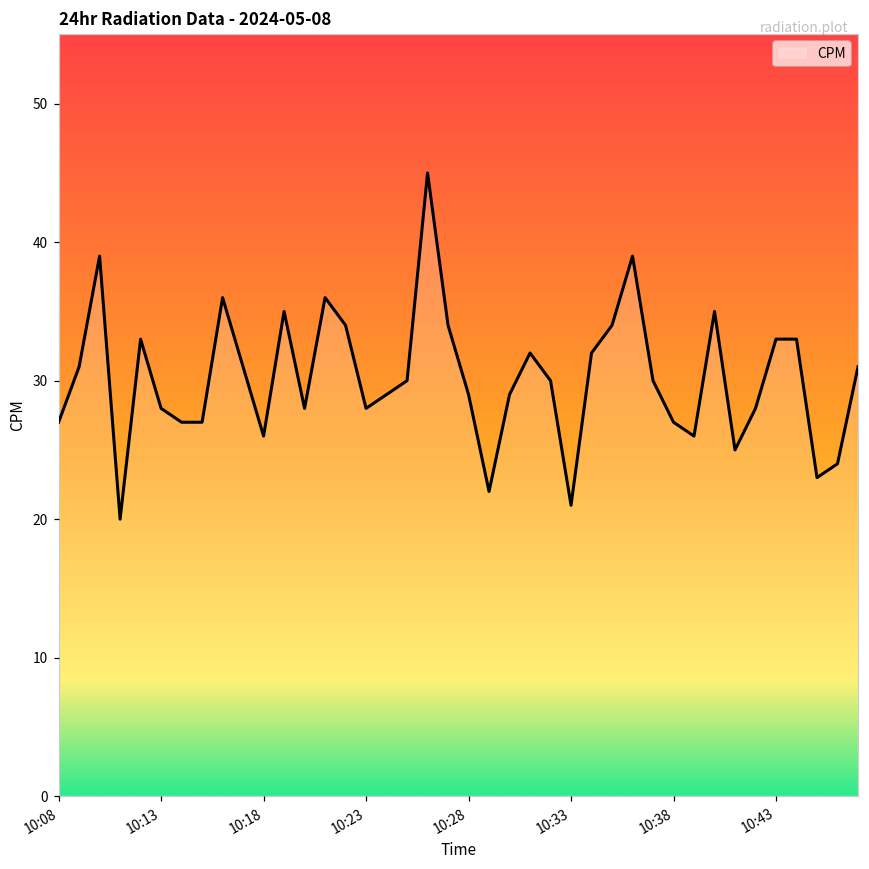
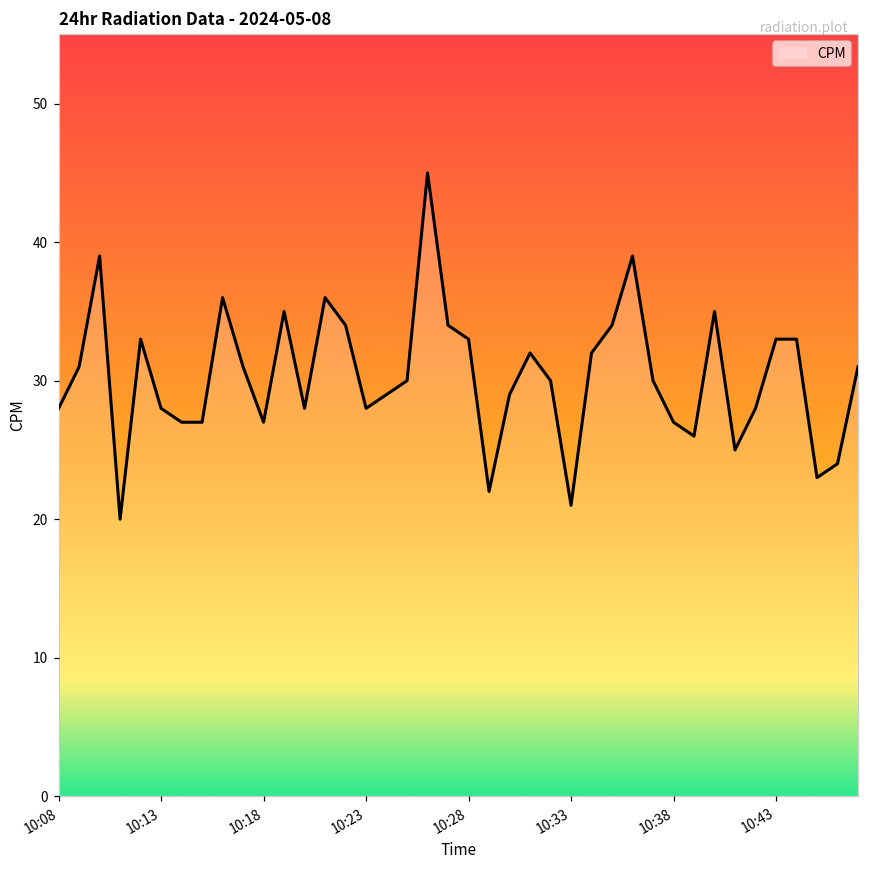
  {
-   "10:08": 27,
+   "10:08": 28,
    "10:13": 28,
-   "10:18": 26,
+   "10:18": 27,
    "10:23": 28,
-   "10:28": 29,
+   "10:28": 33,
    "10:33": 21,
    "10:38": 27,
    "10:43": 33
  }
